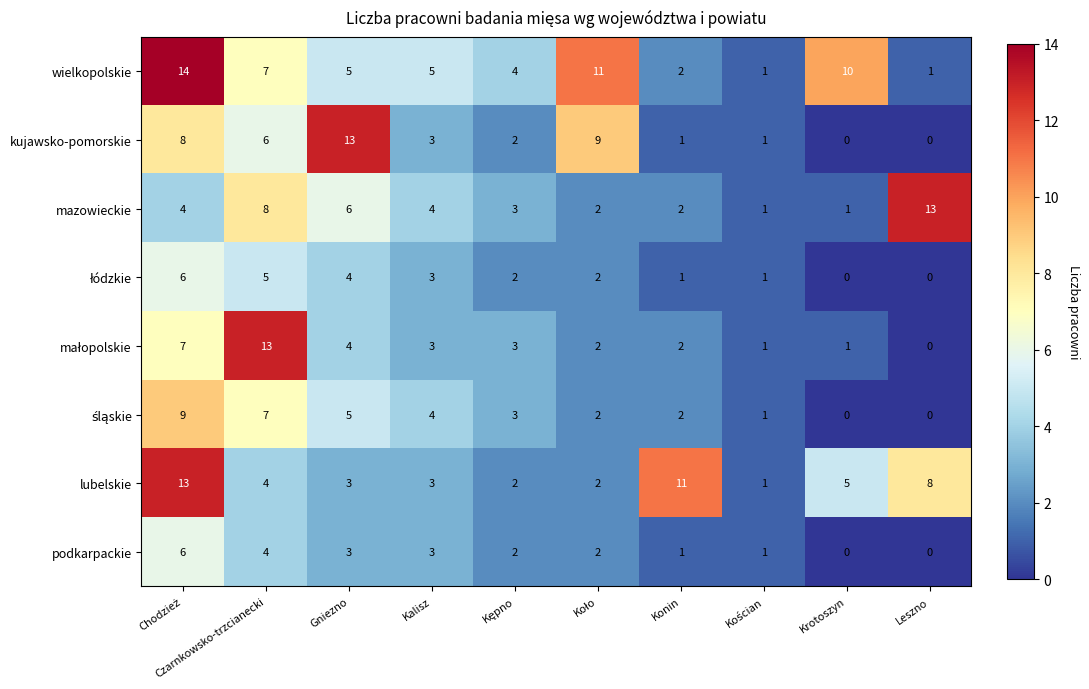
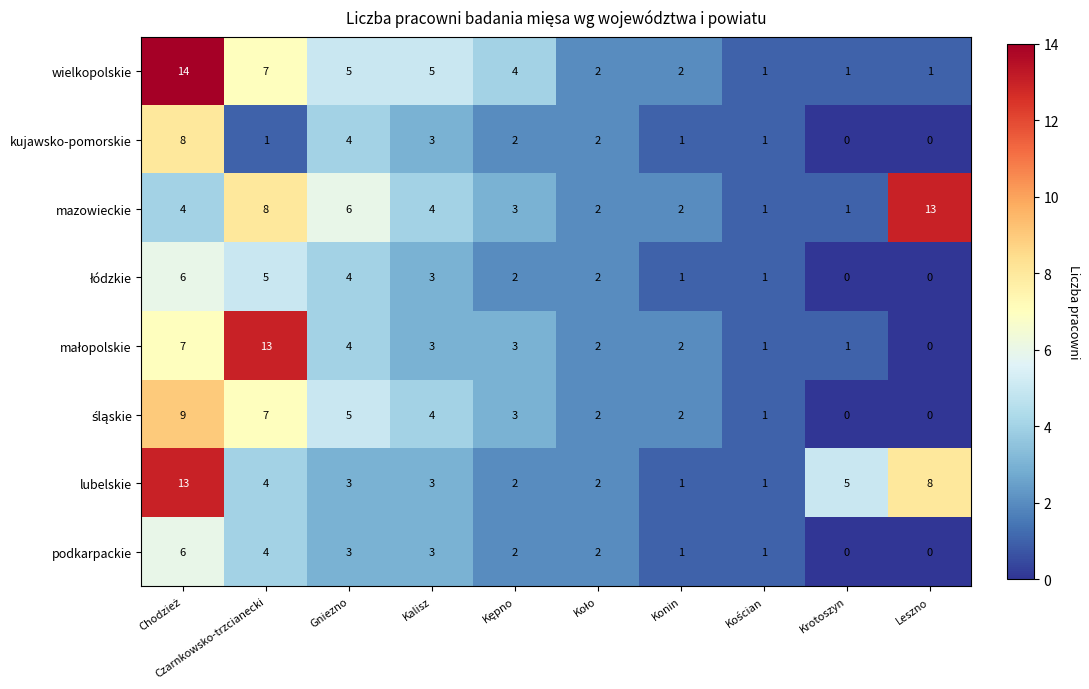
  {
    "wielkopolskie": {
      "Chodzież": 14,
      "Czarnkowsko-trzcianecki": 7,
      "Gniezno": 5,
      "Kalisz": 5,
      "Kępno": 4,
-     "Koło": 11,
+     "Koło": 2,
      "Konin": 2,
      "Kościan": 1,
-     "Krotoszyn": 10,
+     "Krotoszyn": 1,
      "Leszno": 1
    },
    "kujawsko-pomorskie": {
      "Chodzież": 8,
-     "Czarnkowsko-trzcianecki": 6,
-     "Gniezno": 13,
+     "Czarnkowsko-trzcianecki": 1,
+     "Gniezno": 4,
      "Kalisz": 3,
      "Kępno": 2,
-     "Koło": 9,
+     "Koło": 2,
      "Konin": 1,
      "Kościan": 1,
      "Krotoszyn": 0,
      "Leszno": 0
    },
    "mazowieckie": {
      "Chodzież": 4,
      "Czarnkowsko-trzcianecki": 8,
      "Gniezno": 6,
      "Kalisz": 4,
      "Kępno": 3,
      "Koło": 2,
      "Konin": 2,
      "Kościan": 1,
      "Krotoszyn": 1,
      "Leszno": 13
    },
    "łódzkie": {
      "Chodzież": 6,
      "Czarnkowsko-trzcianecki": 5,
      "Gniezno": 4,
      "Kalisz": 3,
      "Kępno": 2,
      "Koło": 2,
      "Konin": 1,
      "Kościan": 1,
      "Krotoszyn": 0,
      "Leszno": 0
    },
    "małopolskie": {
      "Chodzież": 7,
      "Czarnkowsko-trzcianecki": 13,
      "Gniezno": 4,
      "Kalisz": 3,
      "Kępno": 3,
      "Koło": 2,
      "Konin": 2,
      "Kościan": 1,
      "Krotoszyn": 1,
      "Leszno": 0
    },
    "śląskie": {
      "Chodzież": 9,
      "Czarnkowsko-trzcianecki": 7,
      "Gniezno": 5,
      "Kalisz": 4,
      "Kępno": 3,
      "Koło": 2,
      "Konin": 2,
      "Kościan": 1,
      "Krotoszyn": 0,
      "Leszno": 0
    },
    "lubelskie": {
      "Chodzież": 13,
      "Czarnkowsko-trzcianecki": 4,
      "Gniezno": 3,
      "Kalisz": 3,
      "Kępno": 2,
      "Koło": 2,
-     "Konin": 11,
+     "Konin": 1,
      "Kościan": 1,
      "Krotoszyn": 5,
      "Leszno": 8
    },
    "podkarpackie": {
      "Chodzież": 6,
      "Czarnkowsko-trzcianecki": 4,
      "Gniezno": 3,
      "Kalisz": 3,
      "Kępno": 2,
      "Koło": 2,
      "Konin": 1,
      "Kościan": 1,
      "Krotoszyn": 0,
      "Leszno": 0
    }
  }
